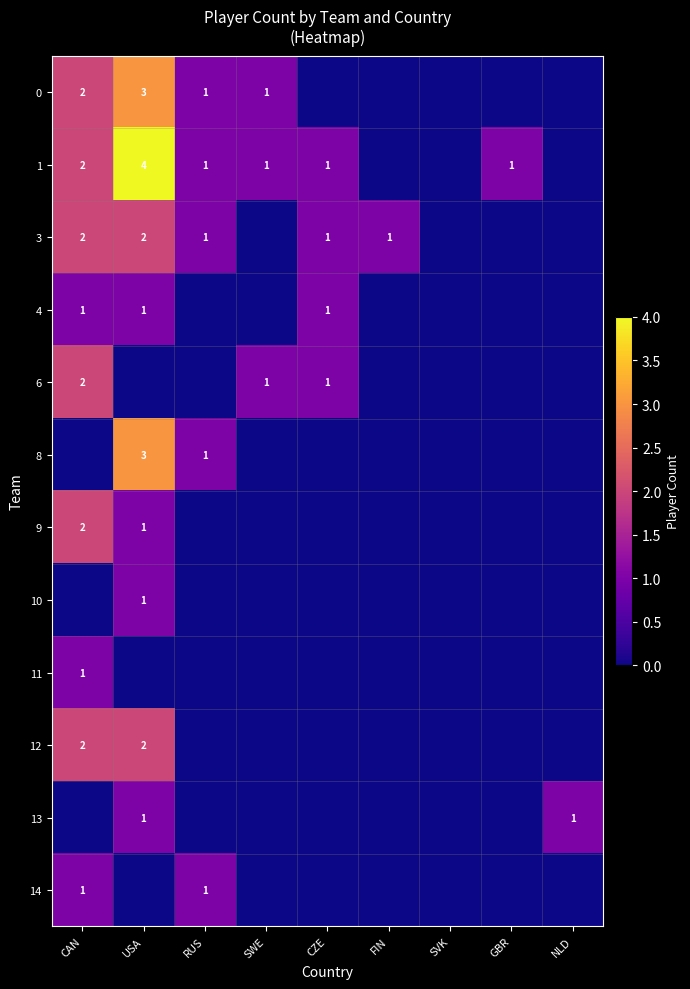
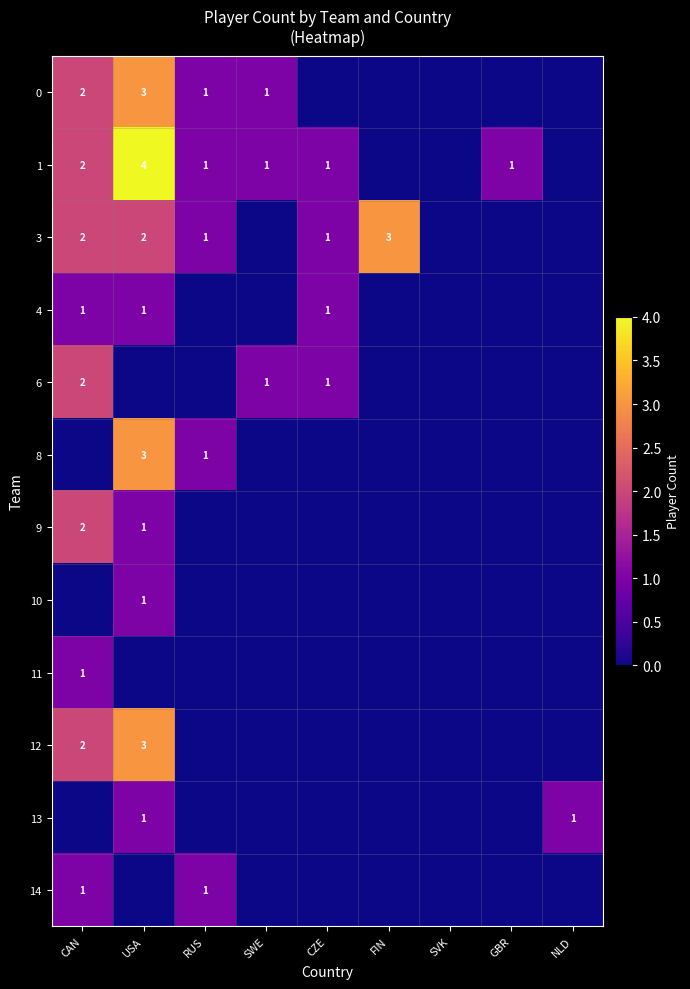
  {
    "0": {
      "CAN": 2,
      "USA": 3,
      "RUS": 1,
      "SWE": 1
    },
    "1": {
      "CAN": 2,
      "USA": 4,
      "RUS": 1,
      "SWE": 1,
      "CZE": 1,
      "GBR": 1
    },
    "3": {
      "CAN": 2,
      "USA": 2,
      "RUS": 1,
      "CZE": 1,
-     "FIN": 1
+     "FIN": 3
    },
    "4": {
      "CAN": 1,
      "USA": 1,
      "CZE": 1
    },
    "6": {
      "CAN": 2,
      "SWE": 1,
      "CZE": 1
    },
    "8": {
      "USA": 3,
      "RUS": 1
    },
    "9": {
      "CAN": 2,
      "USA": 1
    },
    "10": {
      "USA": 1
    },
    "11": {
      "CAN": 1
    },
    "12": {
      "CAN": 2,
-     "USA": 2
+     "USA": 3
    },
    "13": {
      "USA": 1,
      "NLD": 1
    },
    "14": {
      "CAN": 1,
      "RUS": 1
    }
  }
